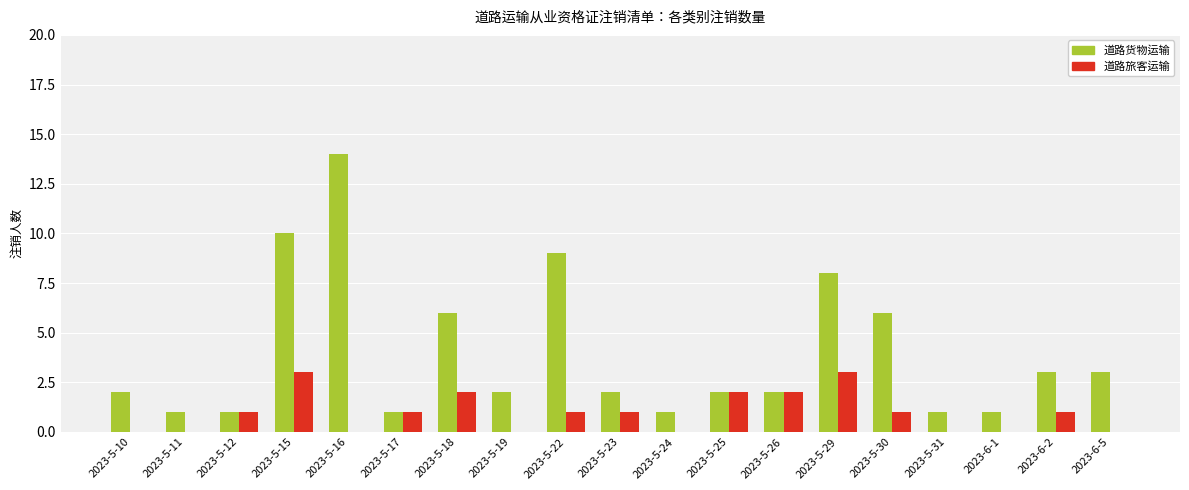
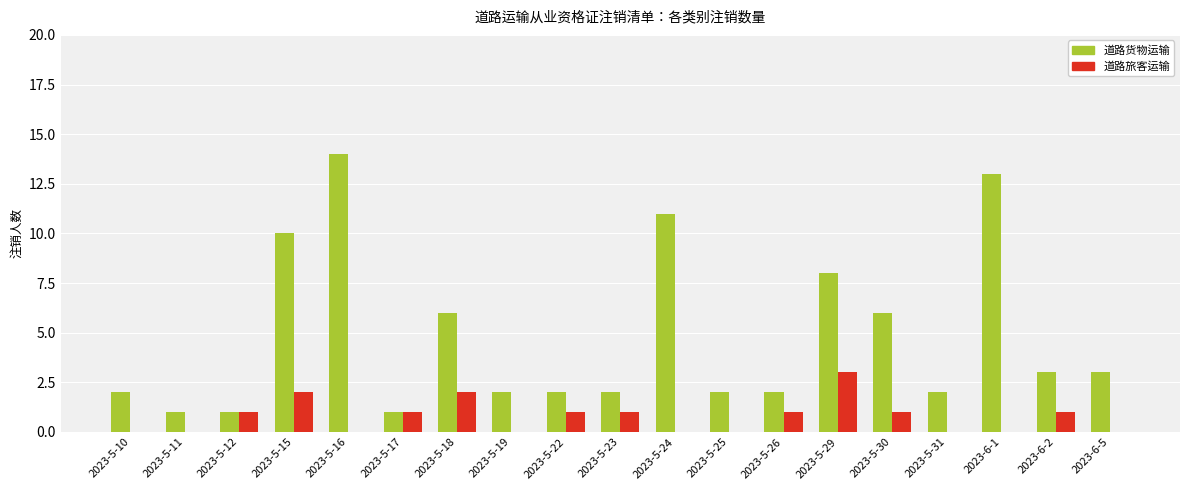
  {
    "道路货物运输": {
      "2023-5-10": 2,
      "2023-5-11": 1,
      "2023-5-12": 1,
      "2023-5-15": 10,
      "2023-5-16": 14,
      "2023-5-17": 1,
      "2023-5-18": 6,
      "2023-5-19": 2,
-     "2023-5-22": 9,
+     "2023-5-22": 2,
      "2023-5-23": 2,
-     "2023-5-24": 1,
+     "2023-5-24": 11,
      "2023-5-25": 2,
      "2023-5-26": 2,
      "2023-5-29": 8,
      "2023-5-30": 6,
-     "2023-5-31": 1,
-     "2023-6-1": 1,
+     "2023-5-31": 2,
+     "2023-6-1": 13,
      "2023-6-2": 3,
      "2023-6-5": 3
    },
    "道路旅客运输": {
      "2023-5-10": 0,
      "2023-5-11": 0,
      "2023-5-12": 1,
-     "2023-5-15": 3,
+     "2023-5-15": 2,
      "2023-5-16": 0,
      "2023-5-17": 1,
      "2023-5-18": 2,
      "2023-5-19": 0,
      "2023-5-22": 1,
      "2023-5-23": 1,
      "2023-5-24": 0,
-     "2023-5-25": 2,
-     "2023-5-26": 2,
+     "2023-5-25": 0,
+     "2023-5-26": 1,
      "2023-5-29": 3,
      "2023-5-30": 1,
      "2023-5-31": 0,
      "2023-6-1": 0,
      "2023-6-2": 1,
      "2023-6-5": 0
    }
  }
